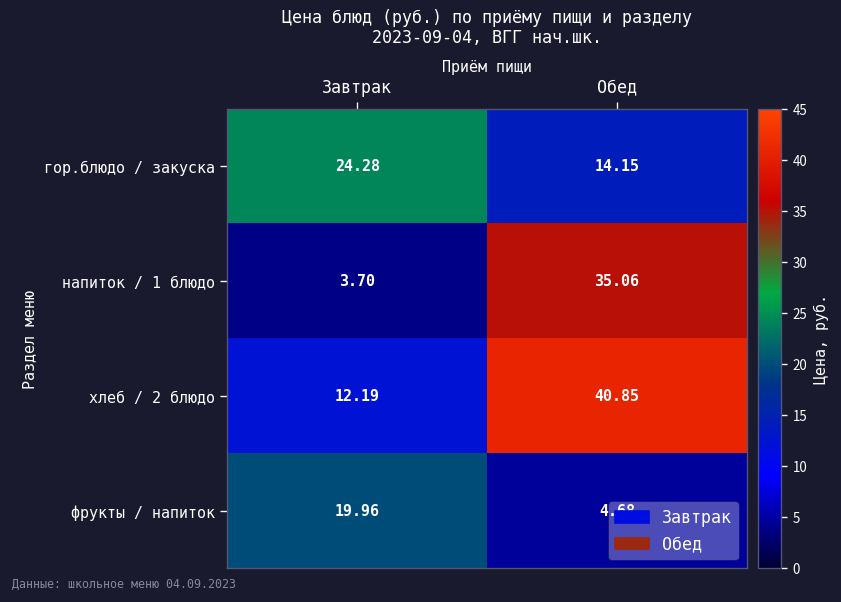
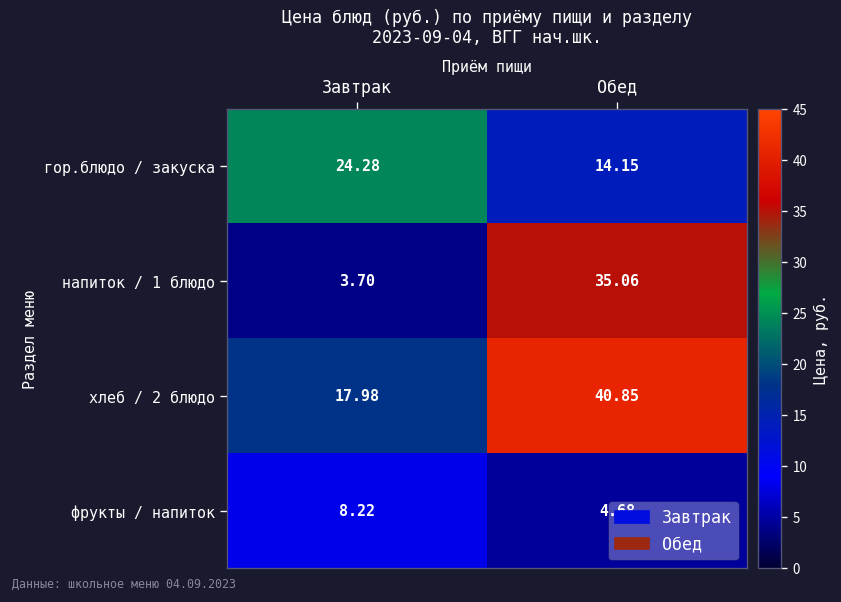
  {
    "гор.блюдо / закуска": {
      "Завтрак": 24.28,
      "Обед": 14.15
    },
    "напиток / 1 блюдо": {
      "Завтрак": 3.70,
      "Обед": 35.06
    },
    "хлеб / 2 блюдо": {
-     "Завтрак": 12.19,
+     "Завтрак": 17.98,
      "Обед": 40.85
    },
    "фрукты / напиток": {
-     "Завтрак": 19.96
+     "Завтрак": 8.22
    }
  }
